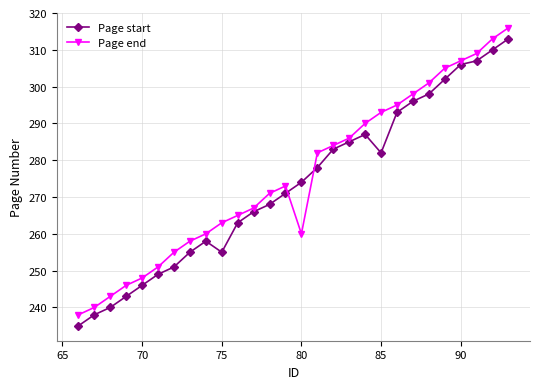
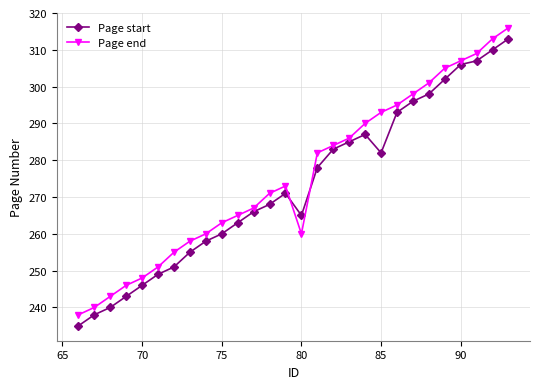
  {
    "Page start": {
      "70": 246,
-     "75": 255,
-     "80": 274,
+     "75": 260,
+     "80": 265,
      "85": 282,
      "90": 306
    },
    "Page end": {
      "70": 248,
      "75": 263,
      "80": 260,
      "85": 293,
      "90": 307
    }
  }
